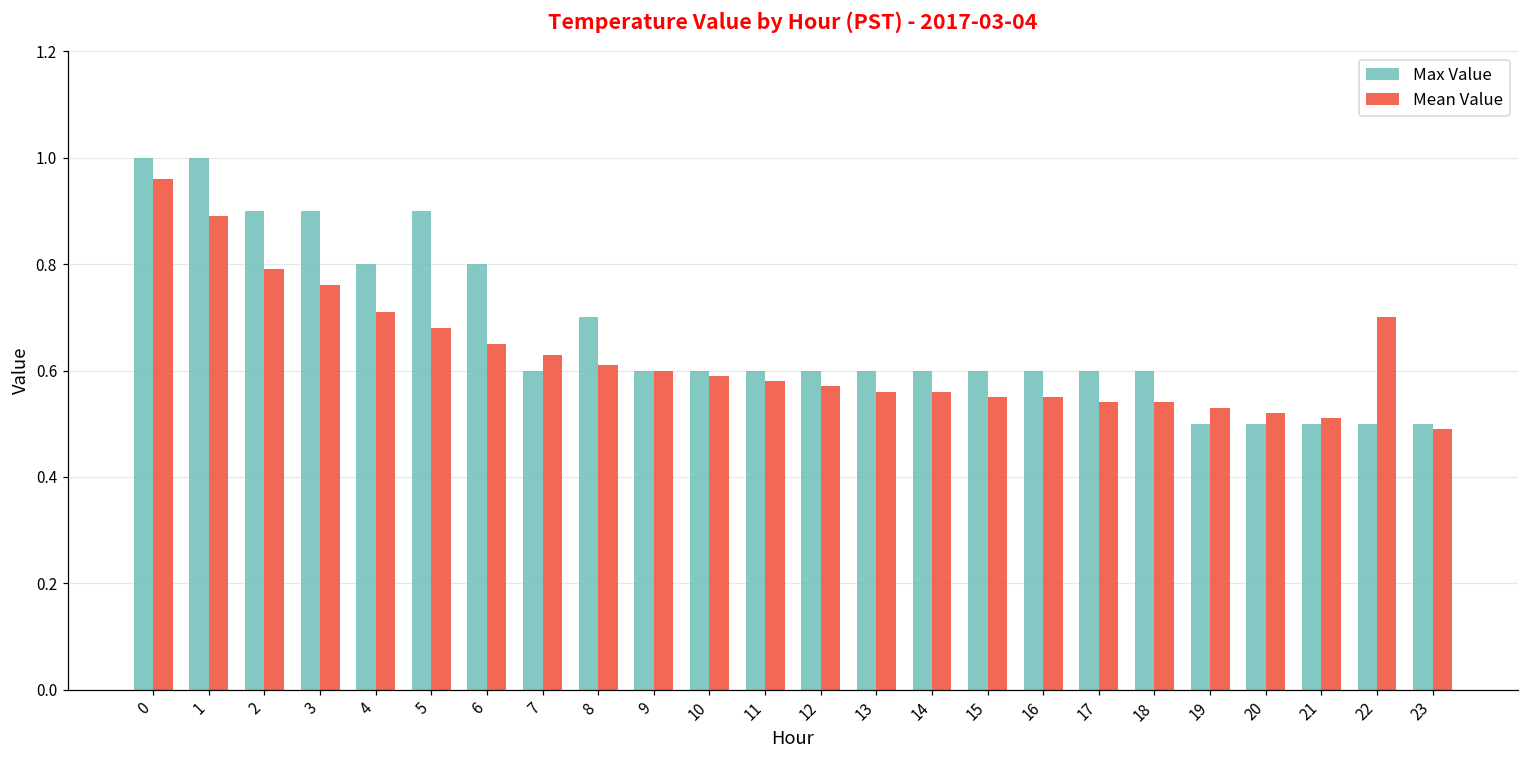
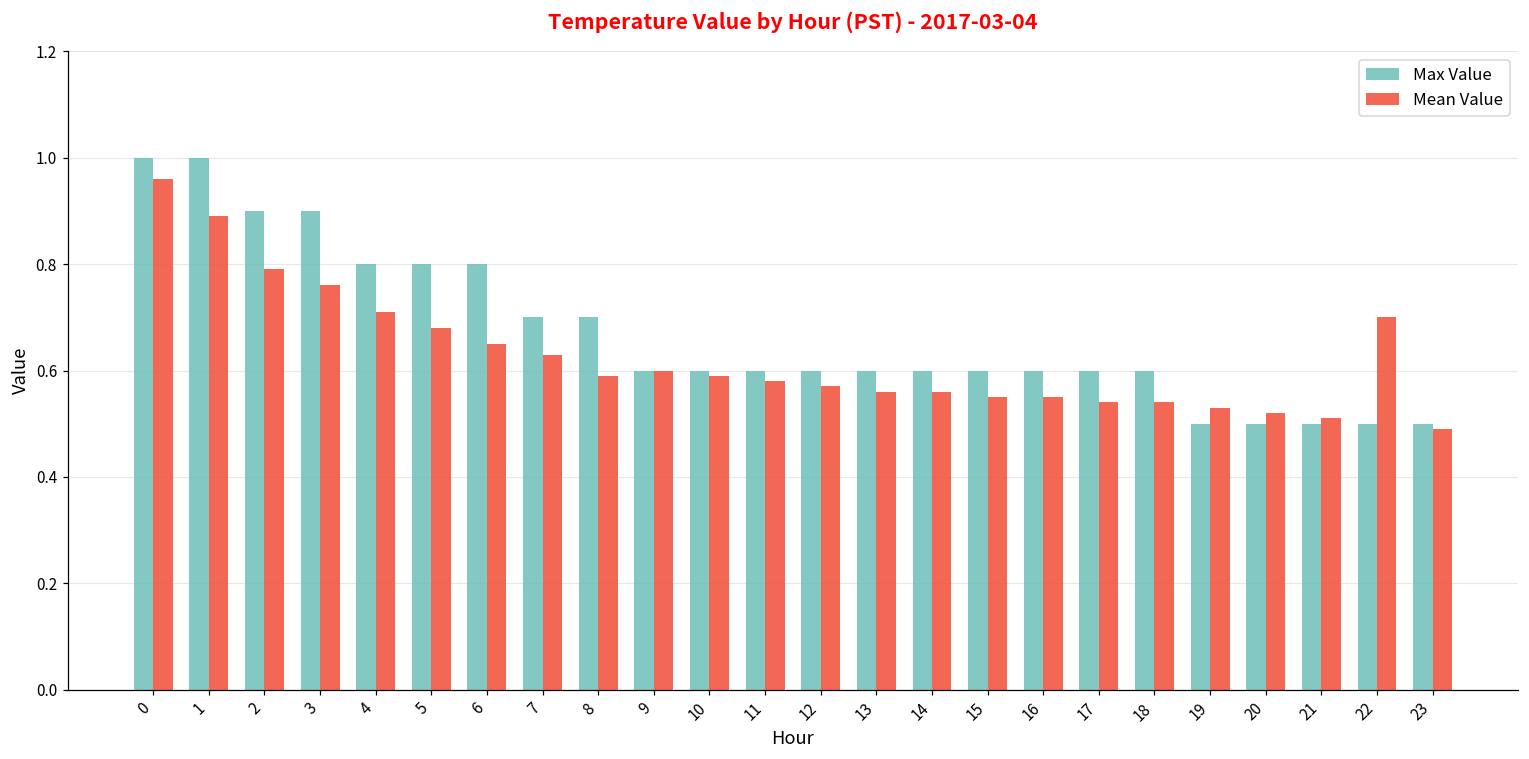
  {
    "Max Value": {
      "0": 1.0,
      "1": 1.0,
      "2": 0.9,
      "3": 0.9,
      "4": 0.8,
-     "5": 0.9,
+     "5": 0.8,
      "6": 0.8,
-     "7": 0.6,
+     "7": 0.7,
      "8": 0.7,
      "9": 0.6,
      "10": 0.6,
      "11": 0.6,
      "12": 0.6,
      "13": 0.6,
      "14": 0.6,
      "15": 0.6,
      "16": 0.6,
      "17": 0.6,
      "18": 0.6,
      "19": 0.5,
      "20": 0.5,
      "21": 0.5,
      "22": 0.5,
      "23": 0.5
    },
    "Mean Value": {
      "0": 0.96,
      "1": 0.89,
      "2": 0.79,
      "3": 0.76,
      "4": 0.71,
      "5": 0.68,
      "6": 0.65,
      "7": 0.63,
-     "8": 0.61,
+     "8": 0.59,
      "9": 0.60,
      "10": 0.59,
      "11": 0.58,
      "12": 0.57,
      "13": 0.56,
      "14": 0.56,
      "15": 0.55,
      "16": 0.55,
      "17": 0.54,
      "18": 0.54,
      "19": 0.53,
      "20": 0.52,
      "21": 0.51,
      "22": 0.70,
      "23": 0.49
    }
  }
